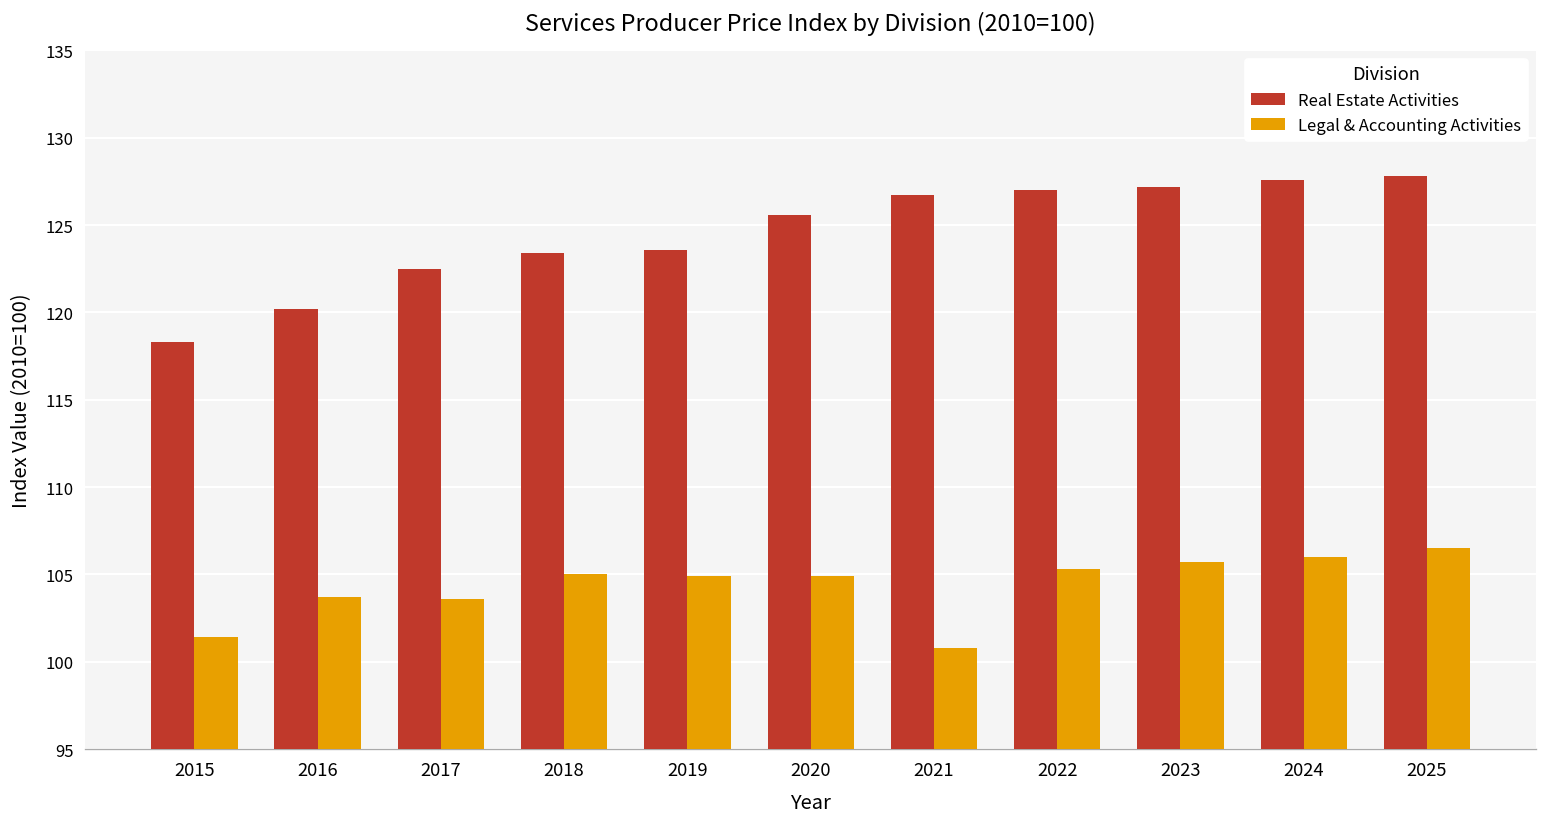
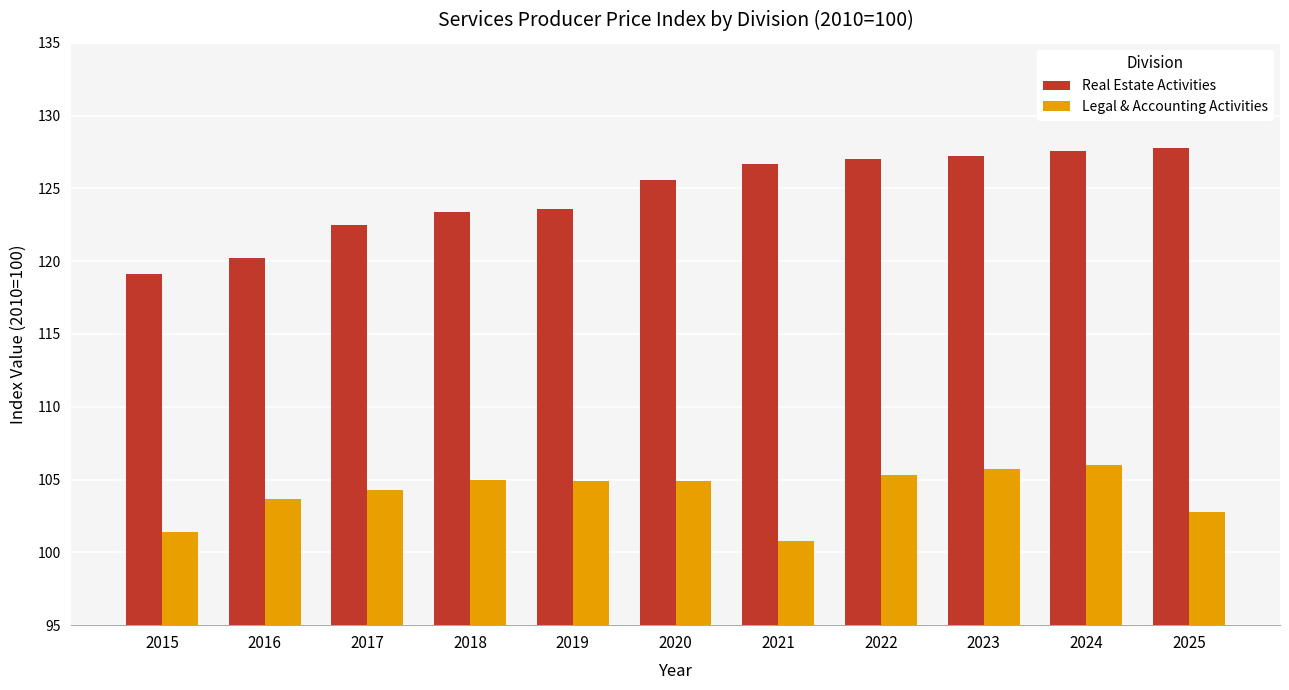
  {
    "Real Estate Activities": {
-     "2015": 118.3,
+     "2015": 119.1,
      "2016": 120.2,
      "2017": 122.5,
      "2018": 123.4,
      "2019": 123.6,
      "2020": 125.6,
      "2021": 126.7,
      "2022": 127.0,
      "2023": 127.2,
      "2024": 127.6,
      "2025": 127.8
    },
    "Legal & Accounting Activities": {
      "2015": 101.4,
      "2016": 103.7,
-     "2017": 103.6,
+     "2017": 104.3,
      "2018": 105.0,
      "2019": 104.9,
      "2020": 104.9,
      "2021": 100.8,
      "2022": 105.3,
      "2023": 105.7,
      "2024": 106.0,
-     "2025": 106.5
+     "2025": 102.8
    }
  }
